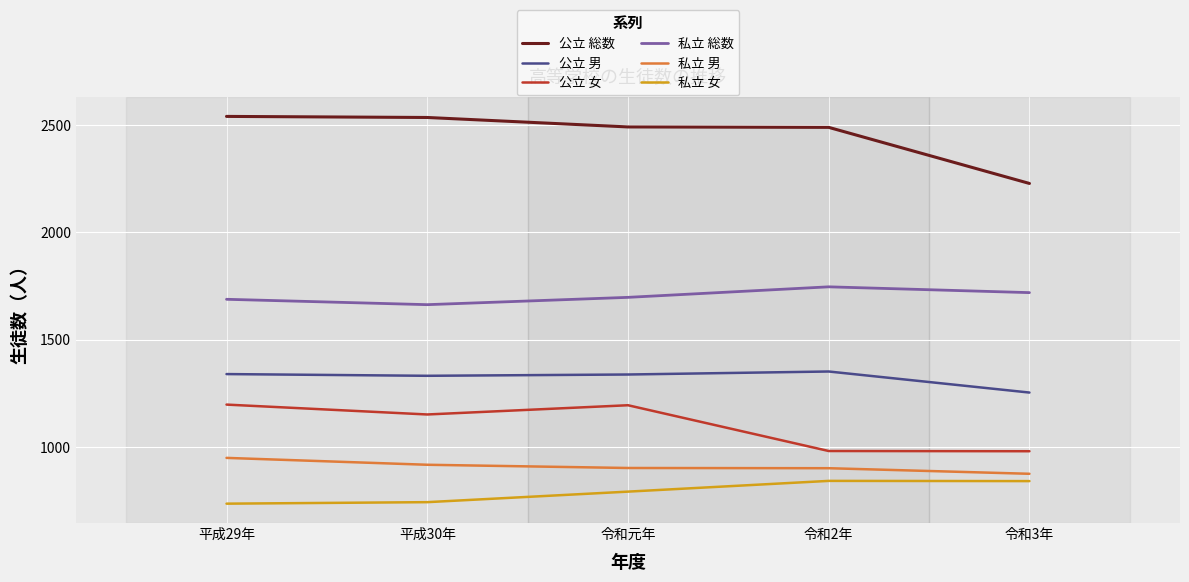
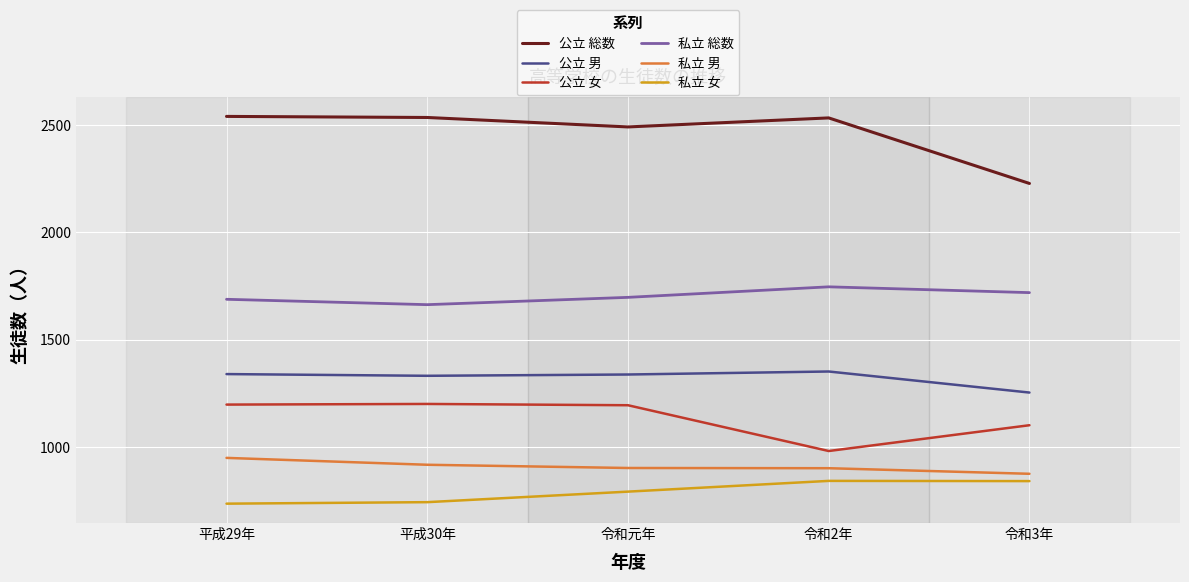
  {
    "公立 総数": {
      "平成29年": 2540,
      "平成30年": 2540,
      "令和元年": 2490,
-     "令和2年": 2490,
+     "令和2年": 2530,
      "令和3年": 2230
    },
    "公立 女": {
      "平成29年": 1200,
-     "平成30年": 1150,
+     "平成30年": 1200,
      "令和元年": 1200,
      "令和2年": 980,
-     "令和3年": 980
+     "令和3年": 1100
    }
  }
